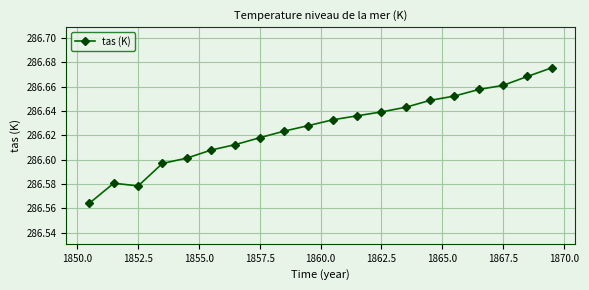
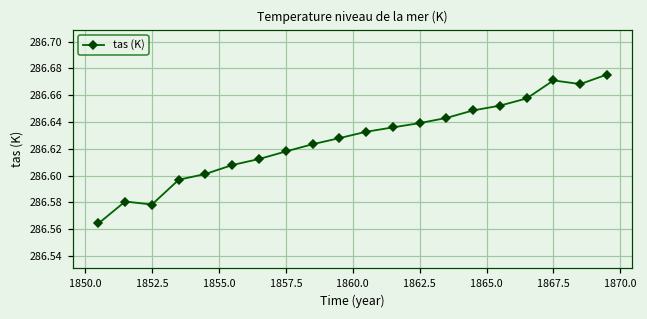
  {
    "1852.5": 286.578,
    "1857.5": 286.618,
    "1862.5": 286.639,
-   "1867.5": 286.661
+   "1867.5": 286.671
  }
